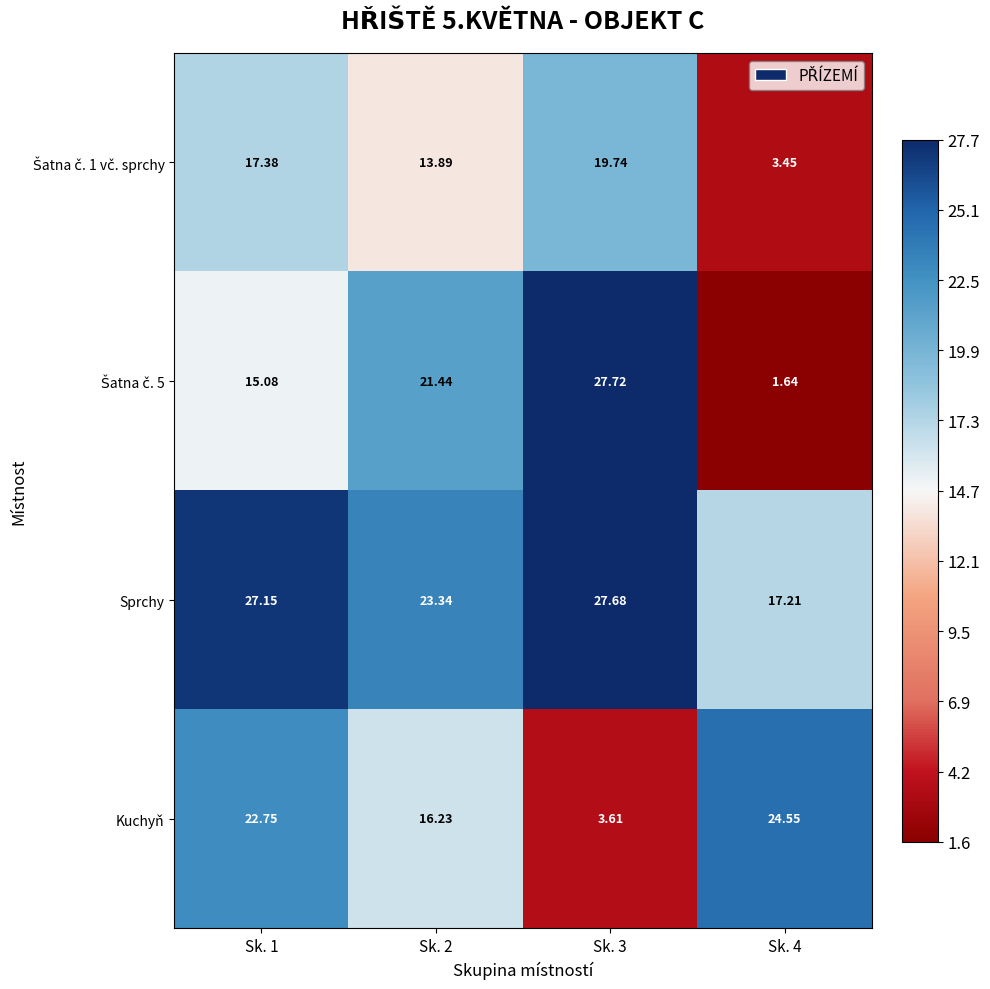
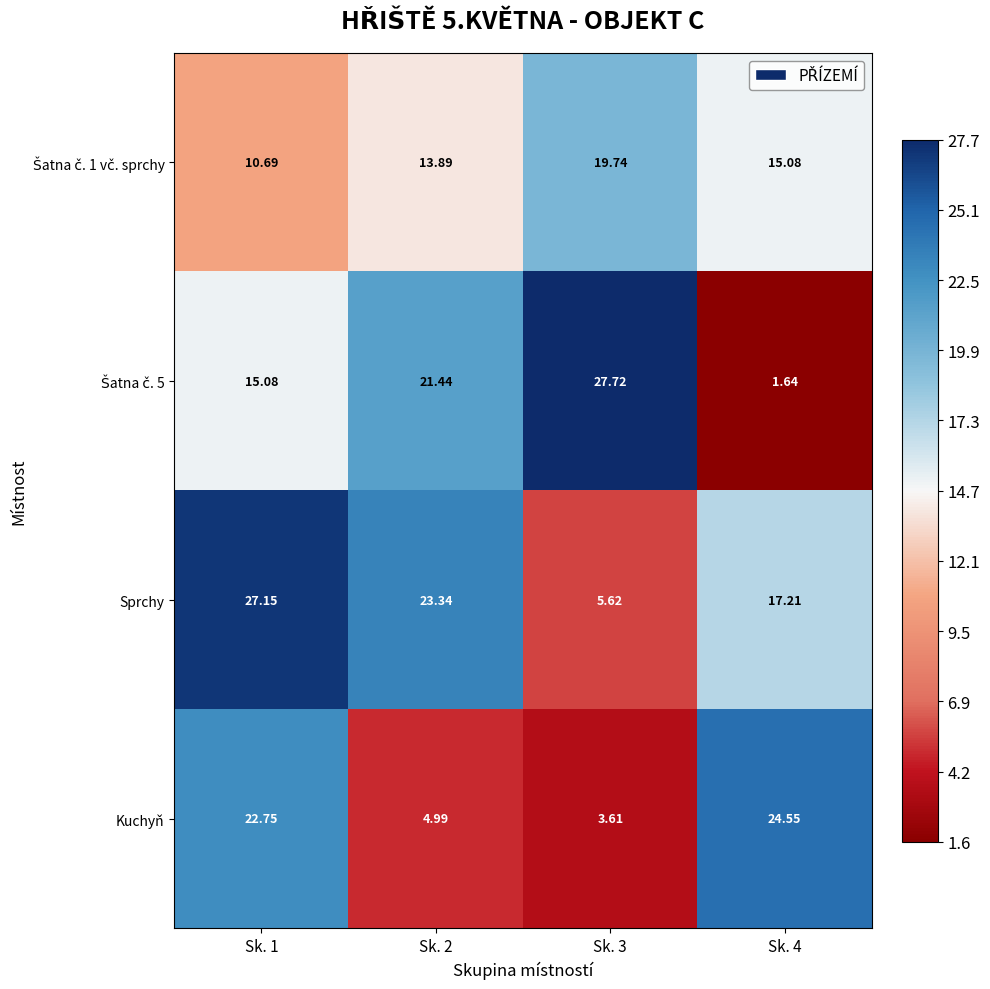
  {
    "Šatna č. 1 vč. sprchy": {
-     "Sk. 1": 17.38,
+     "Sk. 1": 10.69,
      "Sk. 2": 13.89,
      "Sk. 3": 19.74,
-     "Sk. 4": 3.45
+     "Sk. 4": 15.08
    },
    "Šatna č. 5": {
      "Sk. 1": 15.08,
      "Sk. 2": 21.44,
      "Sk. 3": 27.72,
      "Sk. 4": 1.64
    },
    "Sprchy": {
      "Sk. 1": 27.15,
      "Sk. 2": 23.34,
-     "Sk. 3": 27.68,
+     "Sk. 3": 5.62,
      "Sk. 4": 17.21
    },
    "Kuchyň": {
      "Sk. 1": 22.75,
-     "Sk. 2": 16.23,
+     "Sk. 2": 4.99,
      "Sk. 3": 3.61,
      "Sk. 4": 24.55
    }
  }
